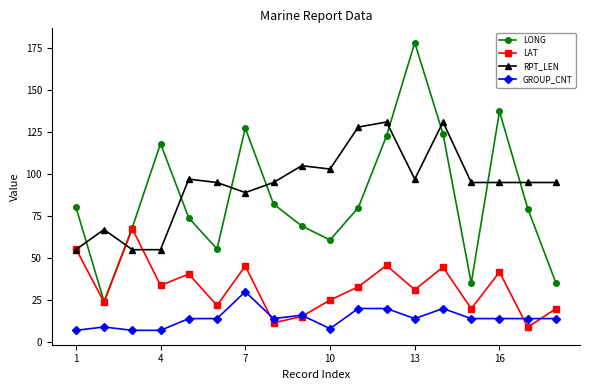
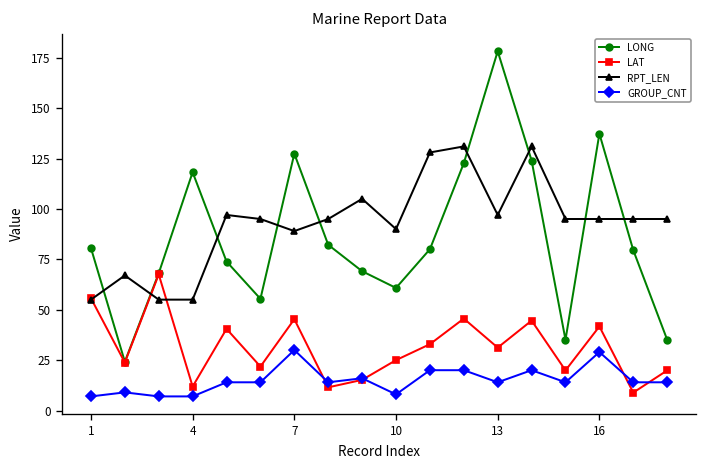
  {
    "LONG": {
      "1": 81,
      "4": 118,
      "7": 127,
      "10": 61,
      "13": 178,
      "16": 137
    },
    "LAT": {
-     "4": 34,
+     "4": 12,
      "7": 45,
      "10": 25,
      "13": 31,
      "16": 42
    },
    "RPT_LEN": {
      "4": 55,
      "7": 89,
-     "10": 103,
+     "10": 90,
      "13": 97,
      "16": 95
    },
    "GROUP_CNT": {
      "1": 7,
      "4": 7,
      "7": 30,
      "10": 8,
      "13": 14,
-     "16": 14
+     "16": 29
    }
  }
